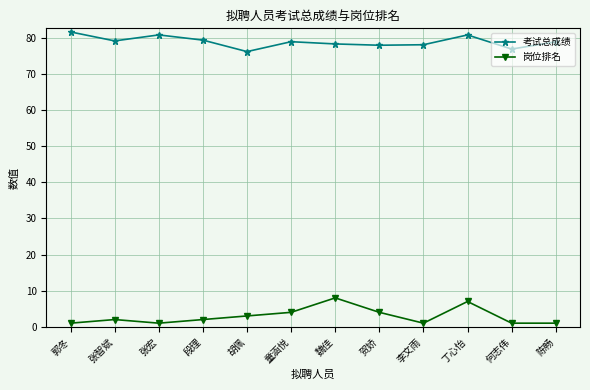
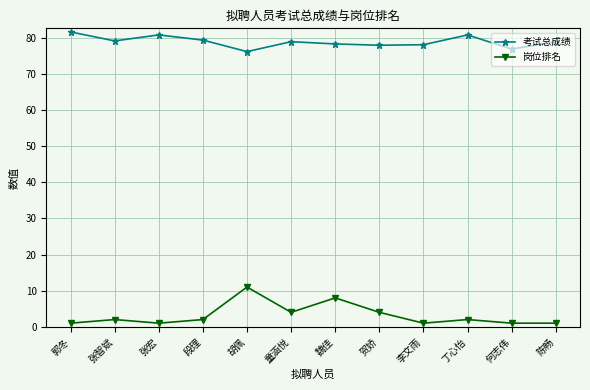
  {
    "考试总成绩": {
      "郭冬": 82,
      "张智斌": 79,
      "张宏": 81,
      "段理": 79,
      "胡佩": 76,
      "童涵悦": 79,
      "魏佳": 78,
      "贺娇": 78,
      "李文雨": 78,
      "丁心怡": 81
    },
    "岗位排名": {
      "郭冬": 1,
      "张智斌": 2,
      "张宏": 1,
      "段理": 2,
-     "胡佩": 3,
+     "胡佩": 11,
      "童涵悦": 4,
      "魏佳": 8,
      "贺娇": 4,
      "李文雨": 1,
-     "丁心怡": 7,
+     "丁心怡": 2,
      "何志伟": 1,
      "陈畅": 1
    }
  }
